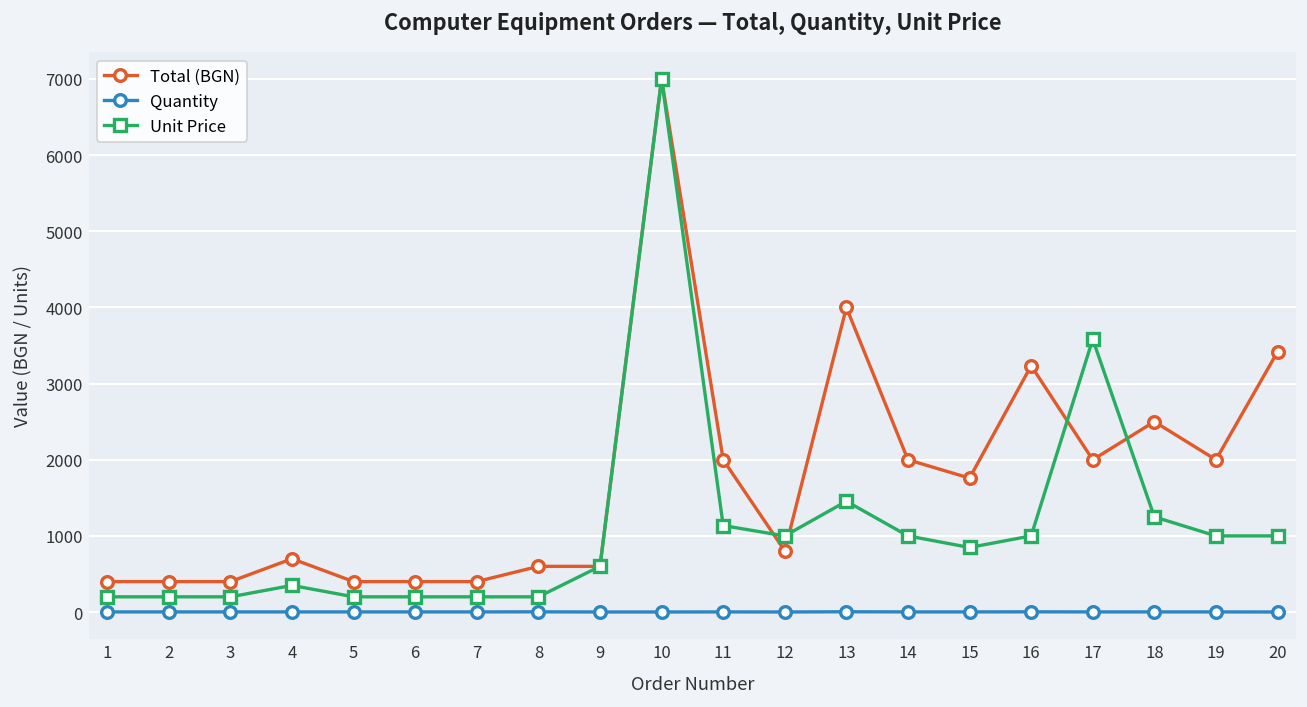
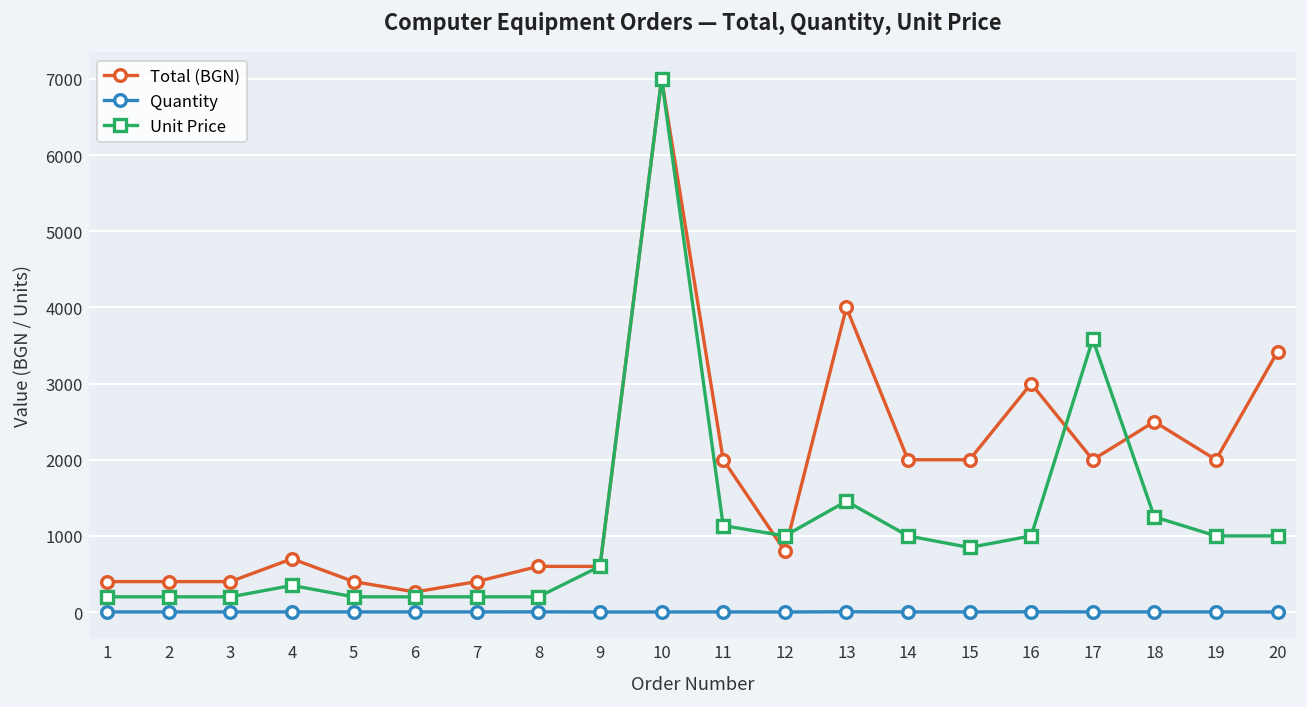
  {
    "Total (BGN)": {
      "1": 400,
      "2": 400,
      "3": 400,
      "4": 700,
      "5": 400,
-     "6": 400,
+     "6": 300,
      "7": 400,
      "8": 600,
      "11": 2000,
      "12": 800,
      "13": 4000,
      "14": 2000,
-     "15": 1800,
-     "16": 3200,
+     "15": 2000,
+     "16": 3000,
      "17": 2000,
      "18": 2500,
      "19": 2000,
      "20": 3400
    },
    "Quantity": {
      "1": 0,
      "2": 0,
      "3": 0,
      "4": 0,
      "5": 0,
      "6": 0,
      "7": 0,
      "8": 0,
      "9": 0,
      "10": 0,
      "11": 0,
      "12": 0,
      "13": 0,
      "14": 0,
      "15": 0,
      "16": 0,
      "17": 0,
      "18": 0,
      "19": 0,
      "20": 0
    },
    "Unit Price": {
      "1": 200,
      "2": 200,
      "3": 200,
      "4": 400,
      "5": 200,
      "6": 200,
      "7": 200,
      "8": 200,
      "11": 1100,
      "12": 1000,
      "13": 1500,
      "14": 1000,
      "15": 800,
      "16": 1000,
      "17": 3600,
      "18": 1300,
      "19": 1000,
      "20": 1000
    }
  }
